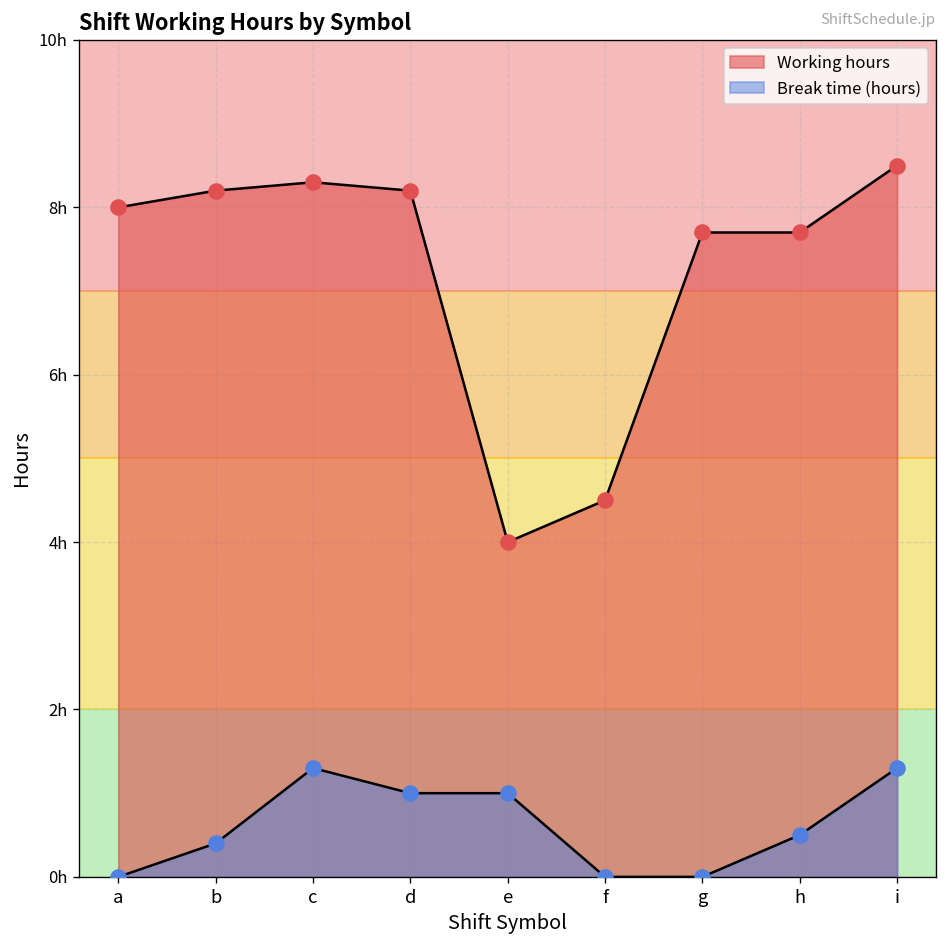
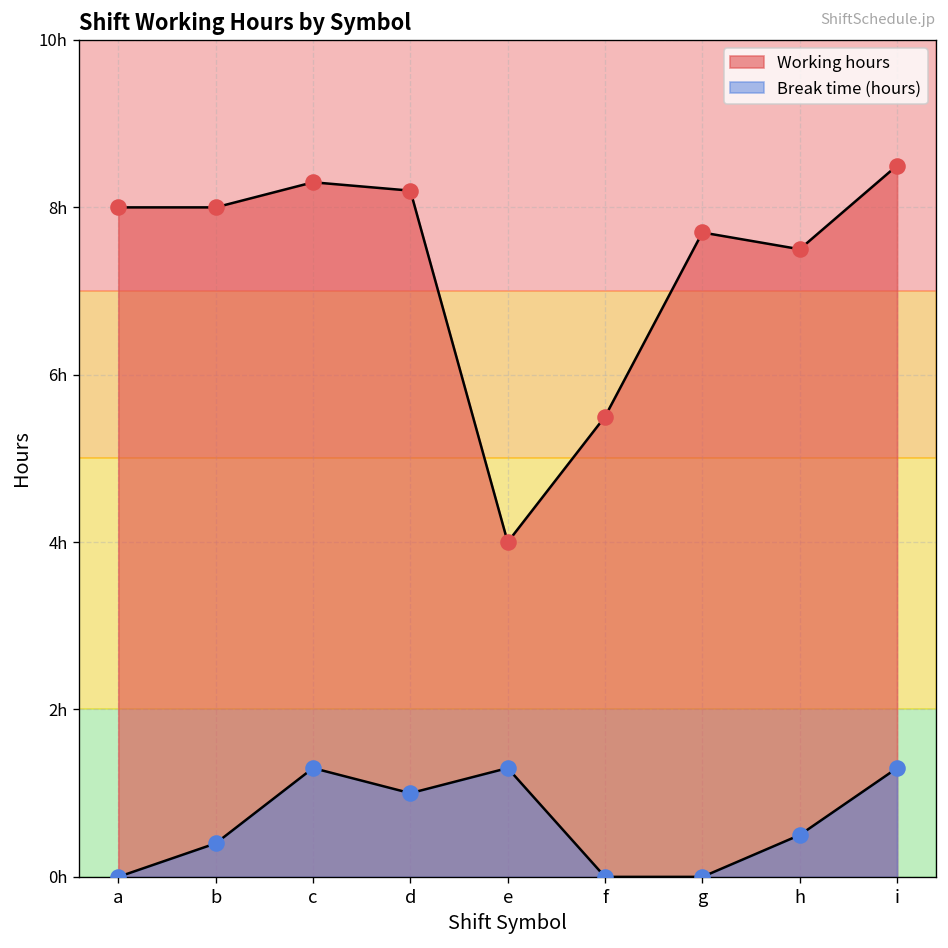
  {
    "Working hours": {
      "a": "8.0h",
-     "b": "8.2h",
+     "b": "8.0h",
      "c": "8.3h",
      "d": "8.2h",
      "e": "4.0h",
-     "f": "4.5h",
+     "f": "5.5h",
      "g": "7.7h",
-     "h": "7.7h",
+     "h": "7.5h",
      "i": "8.5h"
    },
    "Break time (hours)": {
      "a": "0.0h",
      "b": "0.4h",
      "c": "1.3h",
      "d": "1.0h",
-     "e": "1.0h",
+     "e": "1.3h",
      "f": "0.0h",
      "g": "0.0h",
      "h": "0.5h",
      "i": "1.3h"
    }
  }
